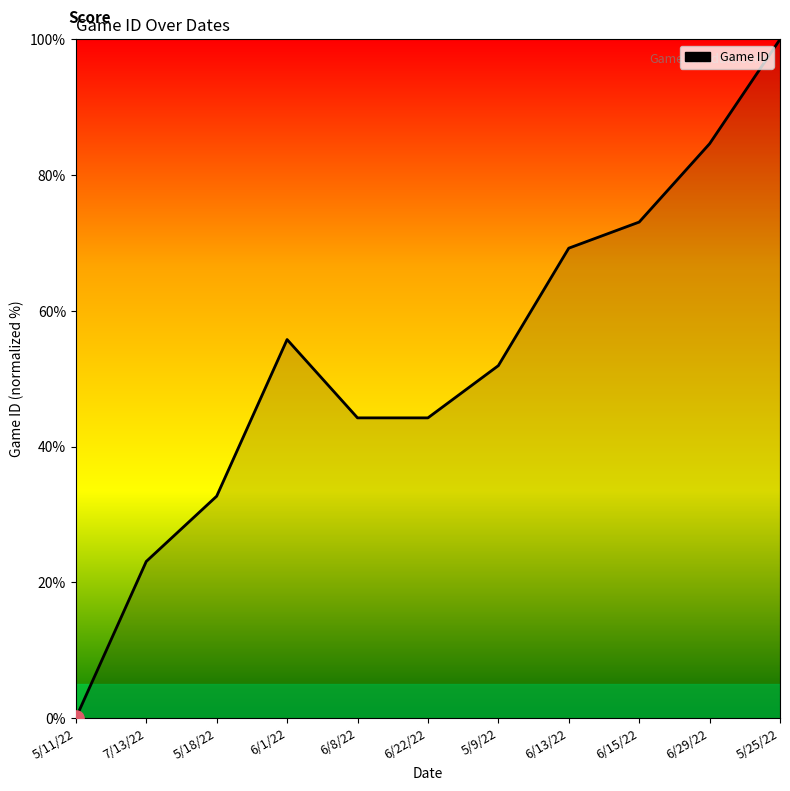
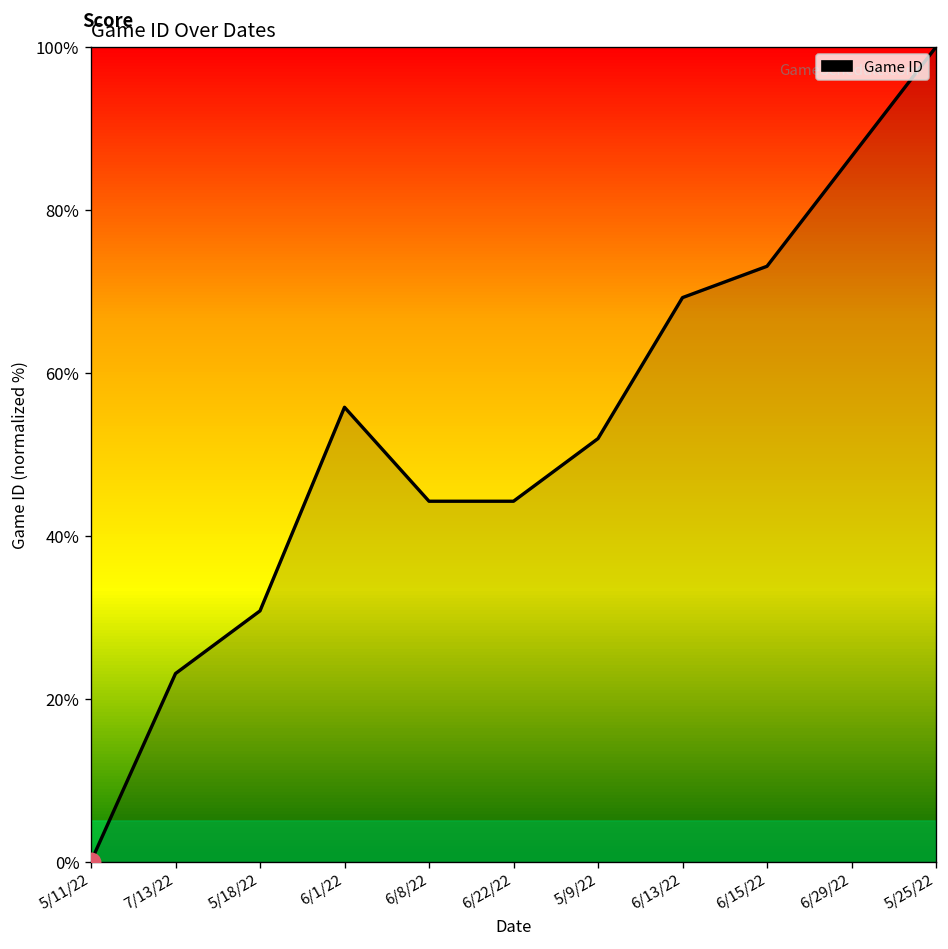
  {
    "Game ID": {
      "7/13/22": "23%",
-     "5/18/22": "33%",
+     "5/18/22": "31%",
      "6/1/22": "56%",
      "6/8/22": "44%",
      "6/22/22": "44%",
      "5/9/22": "52%",
      "6/13/22": "69%",
      "6/15/22": "73%",
-     "6/29/22": "85%",
+     "6/29/22": "87%",
      "5/25/22": "100%"
    }
  }
